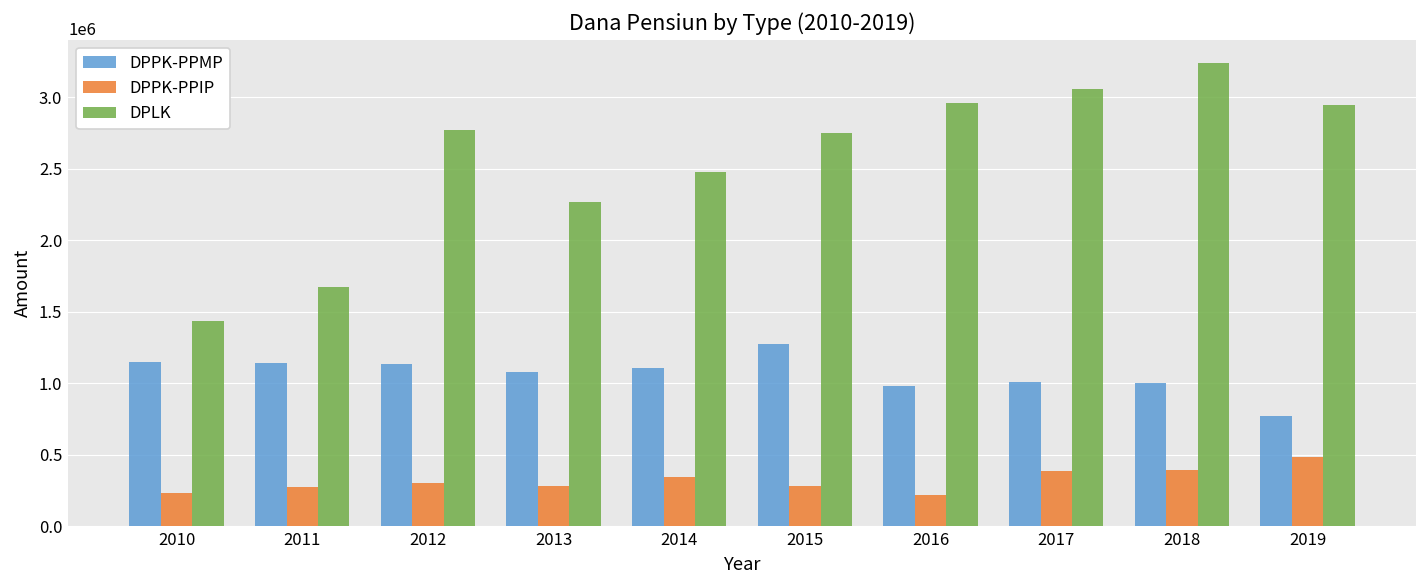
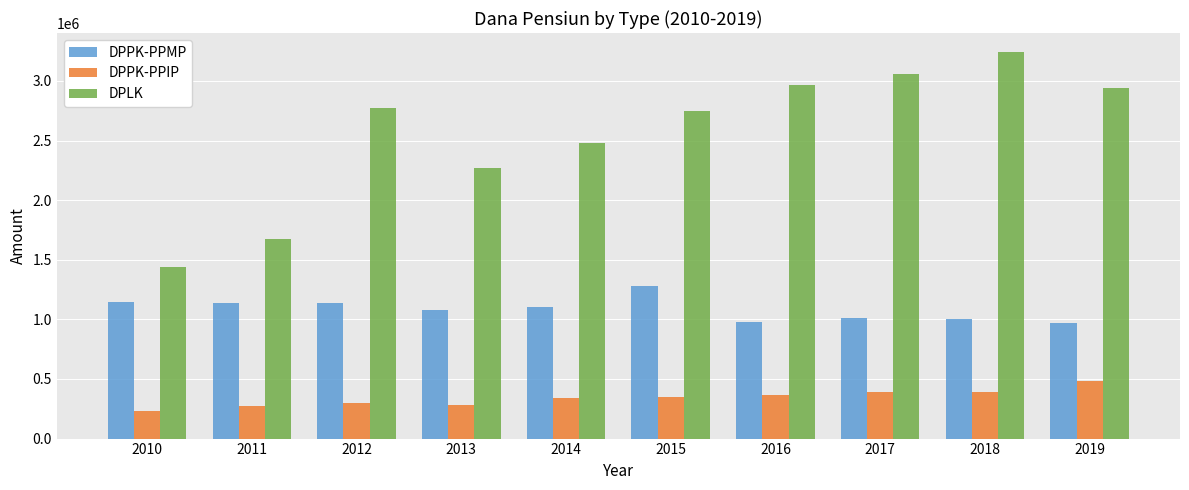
  {
    "DPPK-PPMP": {
      "2010": 1150000,
      "2011": 1140000,
      "2012": 1130000,
      "2013": 1080000,
      "2014": 1100000,
      "2015": 1280000,
      "2016": 980000,
      "2017": 1010000,
      "2018": 1000000,
-     "2019": 770000
+     "2019": 970000
    },
    "DPPK-PPIP": {
      "2010": 240000,
      "2011": 270000,
      "2012": 300000,
      "2013": 290000,
      "2014": 340000,
-     "2015": 280000,
-     "2016": 220000,
+     "2015": 350000,
+     "2016": 360000,
      "2017": 390000,
      "2018": 390000,
      "2019": 490000
    },
    "DPLK": {
      "2010": 1440000,
      "2011": 1670000,
      "2012": 2770000,
      "2013": 2270000,
      "2014": 2480000,
      "2015": 2750000,
      "2016": 2960000,
      "2017": 3060000,
      "2018": 3240000,
      "2019": 2940000
    }
  }
